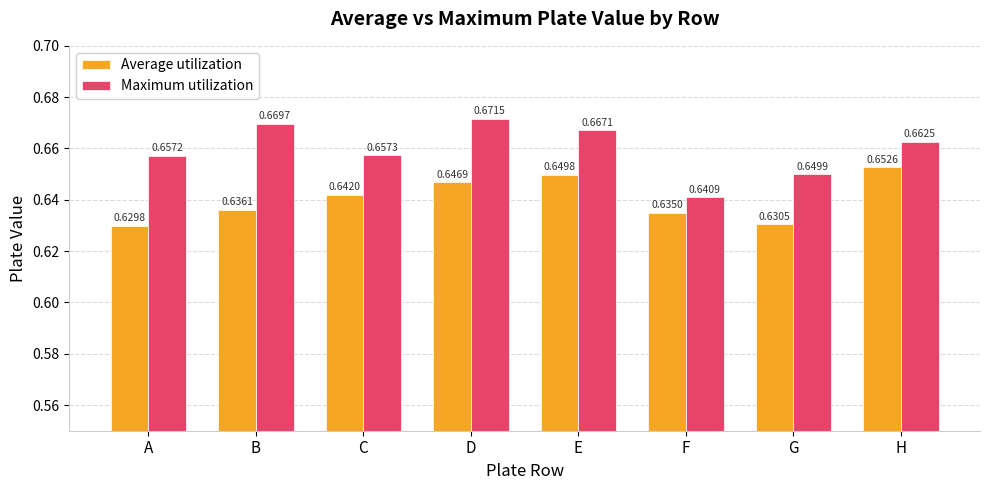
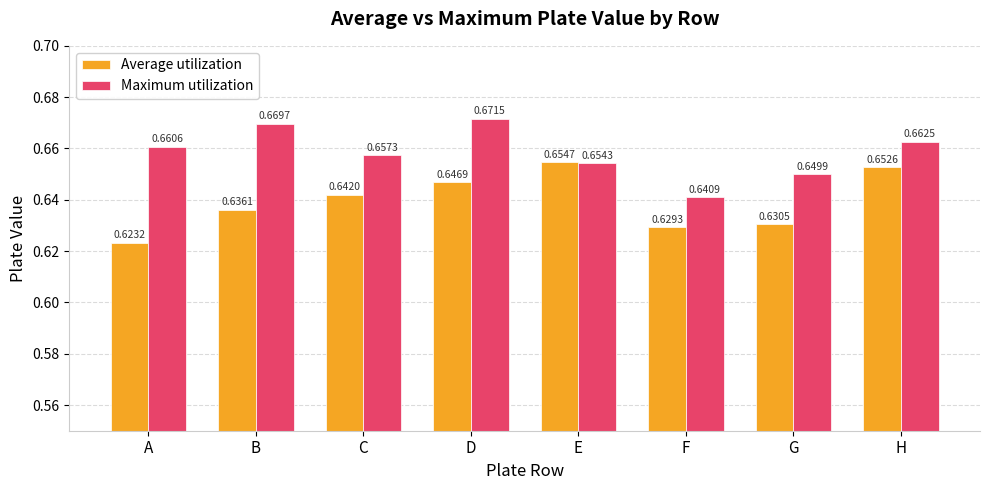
  {
    "Average utilization": {
-     "A": 0.6298,
+     "A": 0.6232,
      "B": 0.6361,
      "C": 0.6420,
      "D": 0.6469,
-     "E": 0.6498,
-     "F": 0.6350,
+     "E": 0.6547,
+     "F": 0.6293,
      "G": 0.6305,
      "H": 0.6526
    },
    "Maximum utilization": {
-     "A": 0.6572,
+     "A": 0.6606,
      "B": 0.6697,
      "C": 0.6573,
      "D": 0.6715,
-     "E": 0.6671,
+     "E": 0.6543,
      "F": 0.6409,
      "G": 0.6499,
      "H": 0.6625
    }
  }
